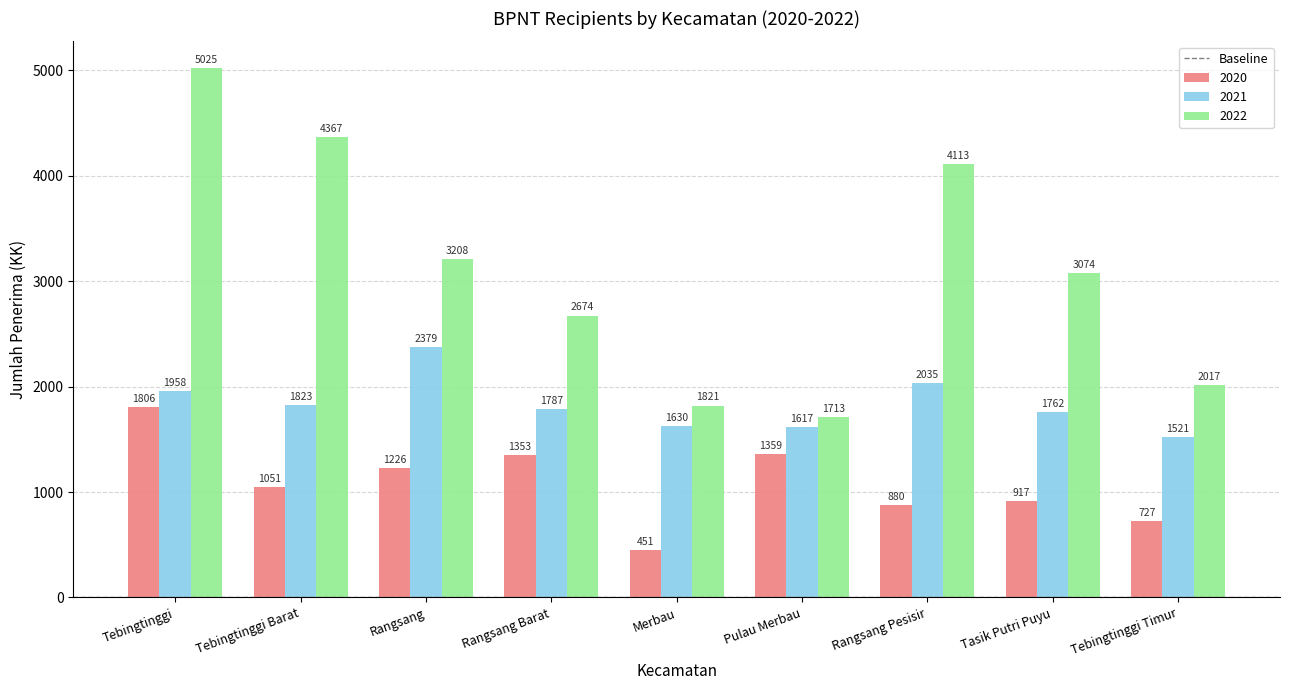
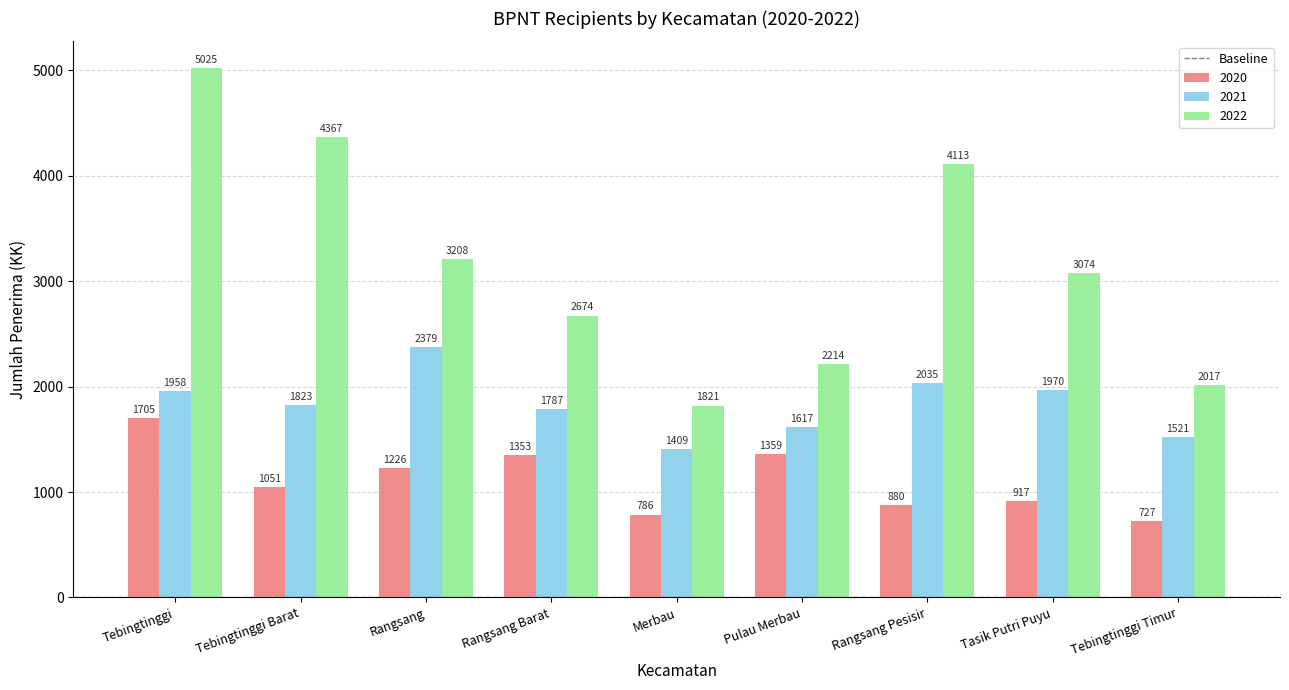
  {
    "2020": {
-     "Tebingtinggi": 1806,
+     "Tebingtinggi": 1705,
      "Tebingtinggi Barat": 1051,
      "Rangsang": 1226,
      "Rangsang Barat": 1353,
-     "Merbau": 451,
+     "Merbau": 786,
      "Pulau Merbau": 1359,
      "Rangsang Pesisir": 880,
      "Tasik Putri Puyu": 917,
      "Tebingtinggi Timur": 727
    },
    "2021": {
      "Tebingtinggi": 1958,
      "Tebingtinggi Barat": 1823,
      "Rangsang": 2379,
      "Rangsang Barat": 1787,
-     "Merbau": 1630,
+     "Merbau": 1409,
      "Pulau Merbau": 1617,
      "Rangsang Pesisir": 2035,
-     "Tasik Putri Puyu": 1762,
+     "Tasik Putri Puyu": 1970,
      "Tebingtinggi Timur": 1521
    },
    "2022": {
      "Tebingtinggi": 5025,
      "Tebingtinggi Barat": 4367,
      "Rangsang": 3208,
      "Rangsang Barat": 2674,
      "Merbau": 1821,
-     "Pulau Merbau": 1713,
+     "Pulau Merbau": 2214,
      "Rangsang Pesisir": 4113,
      "Tasik Putri Puyu": 3074,
      "Tebingtinggi Timur": 2017
    }
  }
